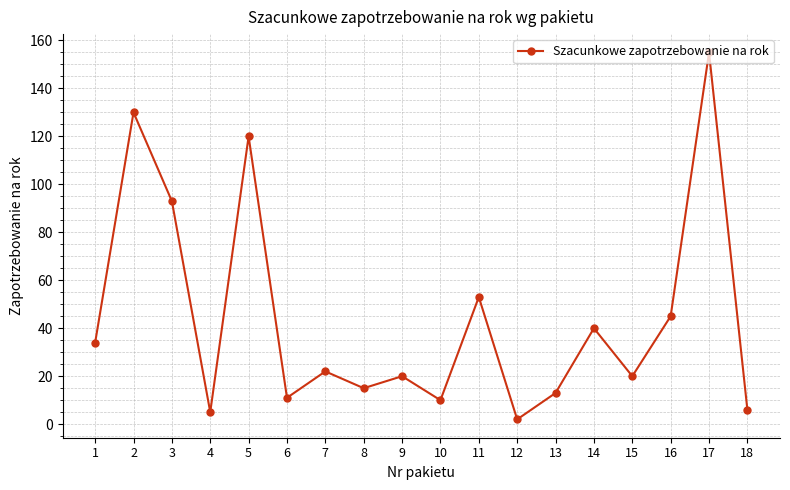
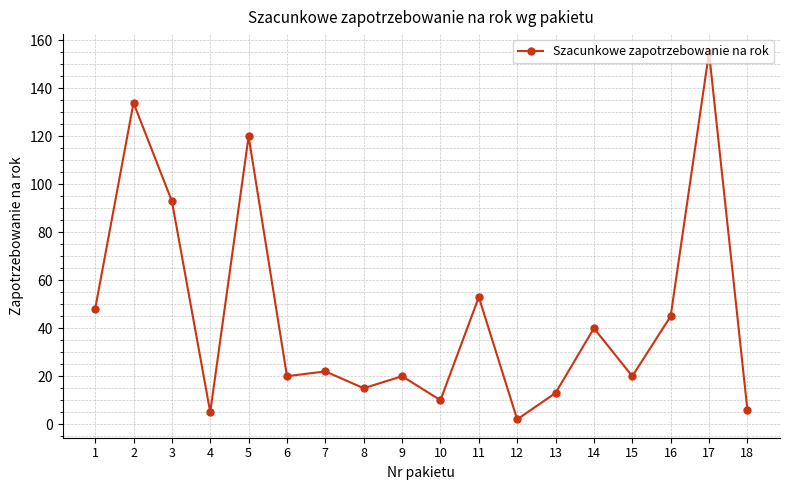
  {
-   "1": 34,
-   "2": 130,
+   "1": 48,
+   "2": 134,
    "3": 93,
    "4": 5,
    "5": 120,
-   "6": 11,
+   "6": 20,
    "7": 22,
    "8": 15,
    "9": 20,
    "10": 10,
    "11": 53,
    "12": 2,
    "13": 13,
    "14": 40,
    "15": 20,
    "16": 45,
    "18": 6
  }
